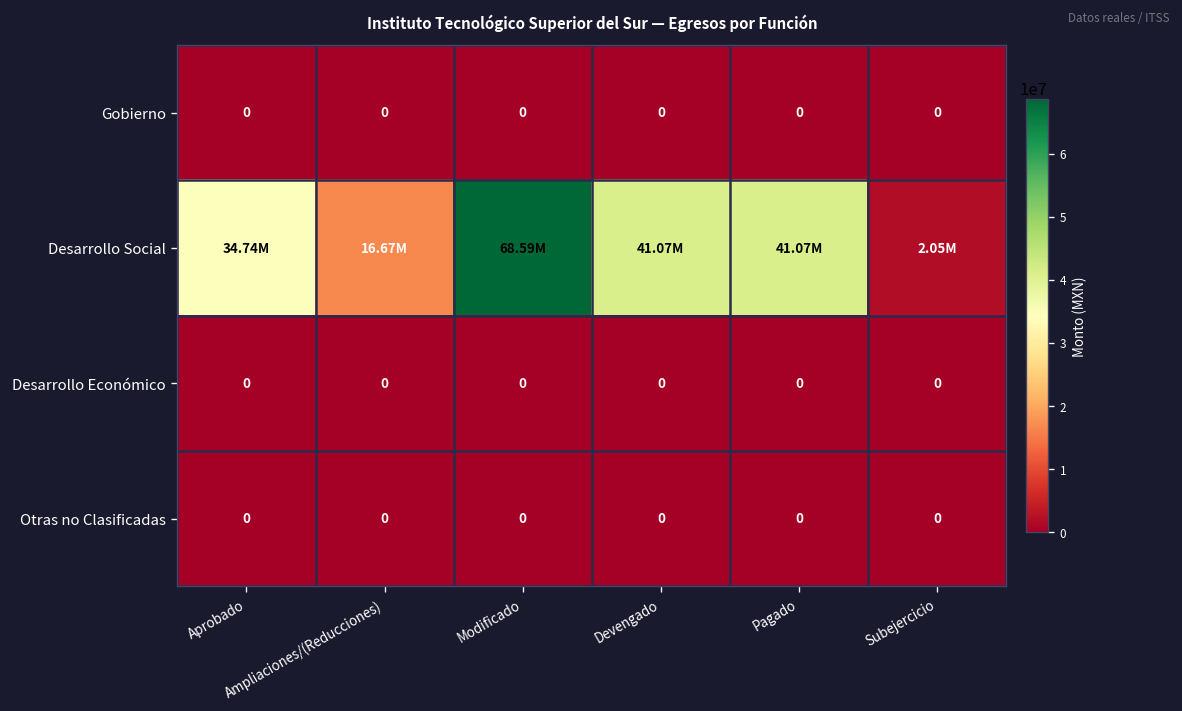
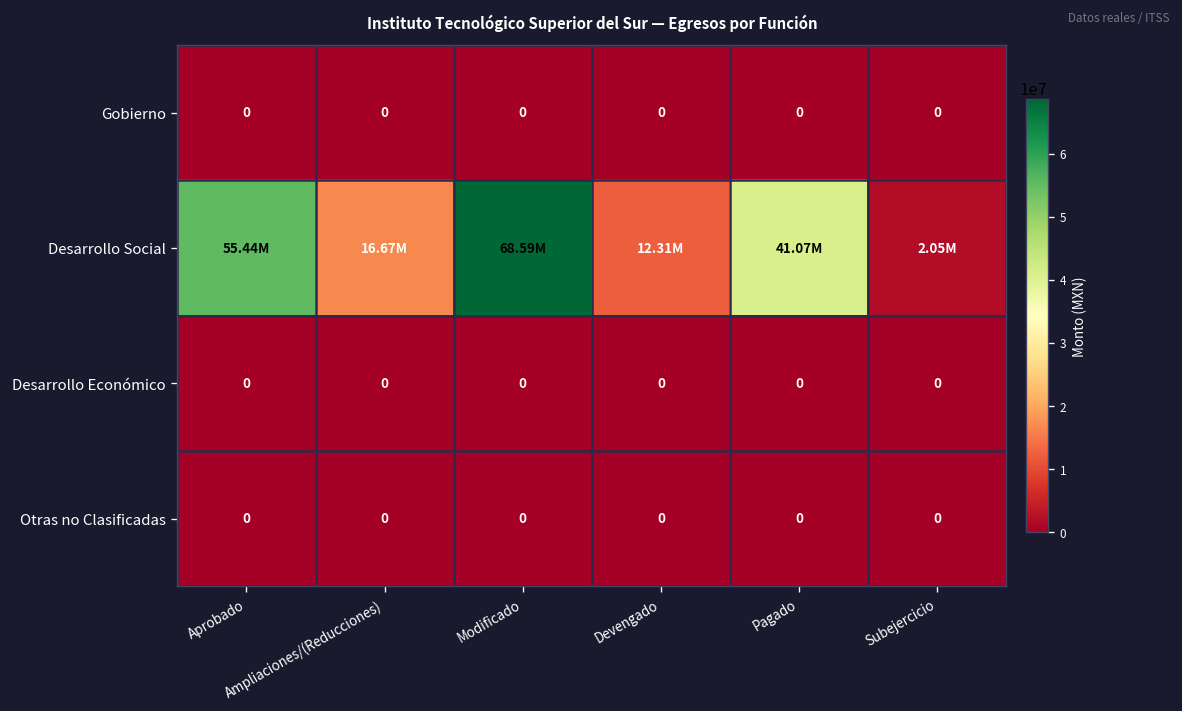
  {
    "Gobierno": {
      "Aprobado": "0",
      "Ampliaciones/(Reducciones)": "0",
      "Modificado": "0",
      "Devengado": "0",
      "Pagado": "0",
      "Subejercicio": "0"
    },
    "Desarrollo Social": {
-     "Aprobado": "34.74M",
+     "Aprobado": "55.44M",
      "Ampliaciones/(Reducciones)": "16.67M",
      "Modificado": "68.59M",
-     "Devengado": "41.07M",
+     "Devengado": "12.31M",
      "Pagado": "41.07M",
      "Subejercicio": "2.05M"
    },
    "Desarrollo Económico": {
      "Aprobado": "0",
      "Ampliaciones/(Reducciones)": "0",
      "Modificado": "0",
      "Devengado": "0",
      "Pagado": "0",
      "Subejercicio": "0"
    },
    "Otras no Clasificadas": {
      "Aprobado": "0",
      "Ampliaciones/(Reducciones)": "0",
      "Modificado": "0",
      "Devengado": "0",
      "Pagado": "0",
      "Subejercicio": "0"
    }
  }
